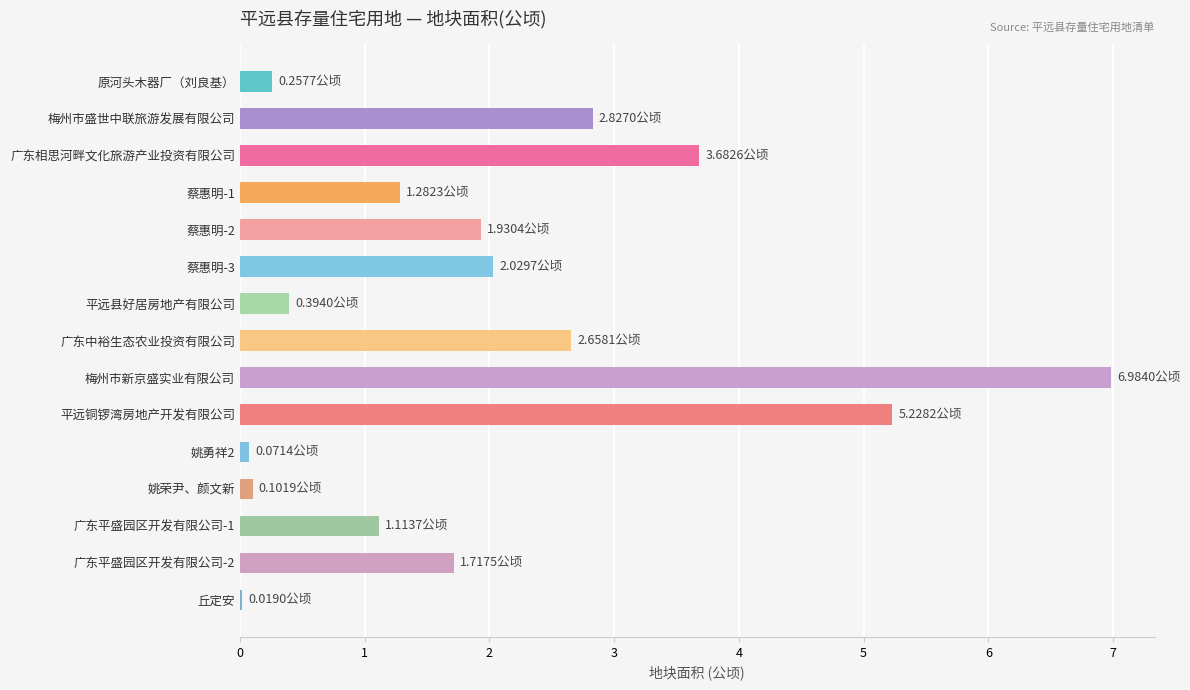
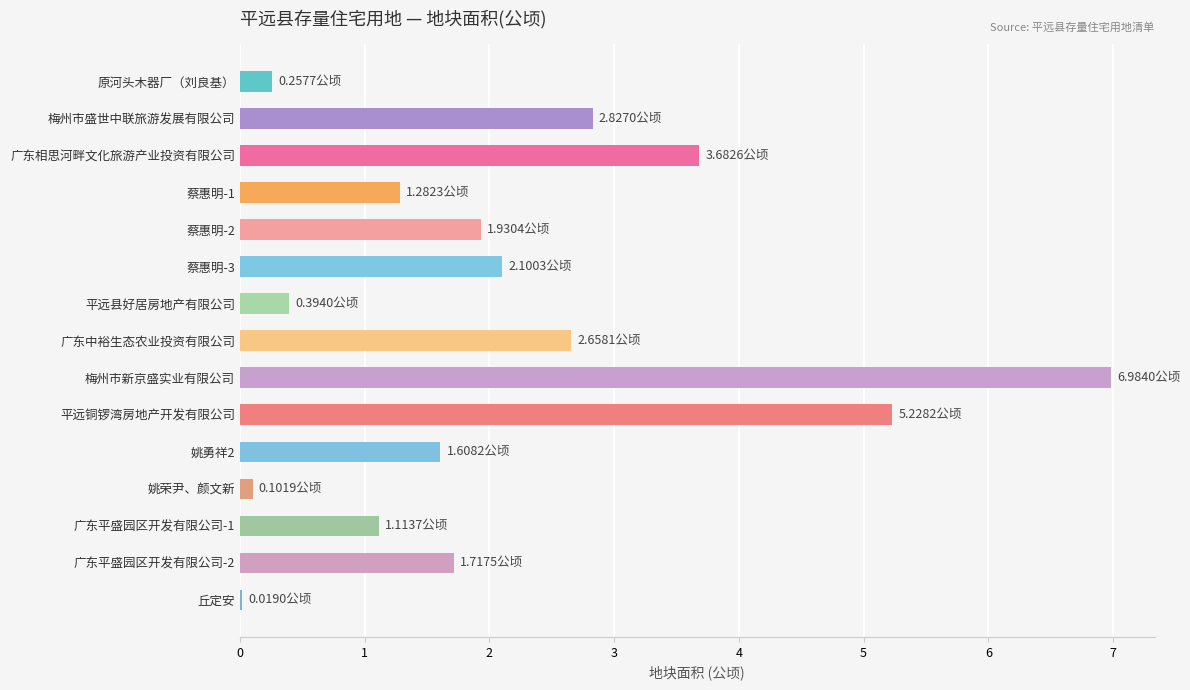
  {
    "原河头木器厂（刘良基）": 0.2577,
    "梅州市盛世中联旅游发展有限公司": 2.8270,
    "广东相思河畔文化旅游产业投资有限公司": 3.6826,
    "蔡惠明-1": 1.2823,
    "蔡惠明-2": 1.9304,
-   "蔡惠明-3": 2.0297,
+   "蔡惠明-3": 2.1003,
    "平远县好居房地产有限公司": 0.3940,
    "广东中裕生态农业投资有限公司": 2.6581,
    "梅州市新京盛实业有限公司": 6.9840,
    "平远铜锣湾房地产开发有限公司": 5.2282,
-   "姚勇祥2": 0.0714,
+   "姚勇祥2": 1.6082,
    "姚荣尹、颜文新": 0.1019,
    "广东平盛园区开发有限公司-1": 1.1137,
    "广东平盛园区开发有限公司-2": 1.7175,
    "丘定安": 0.0190
  }
